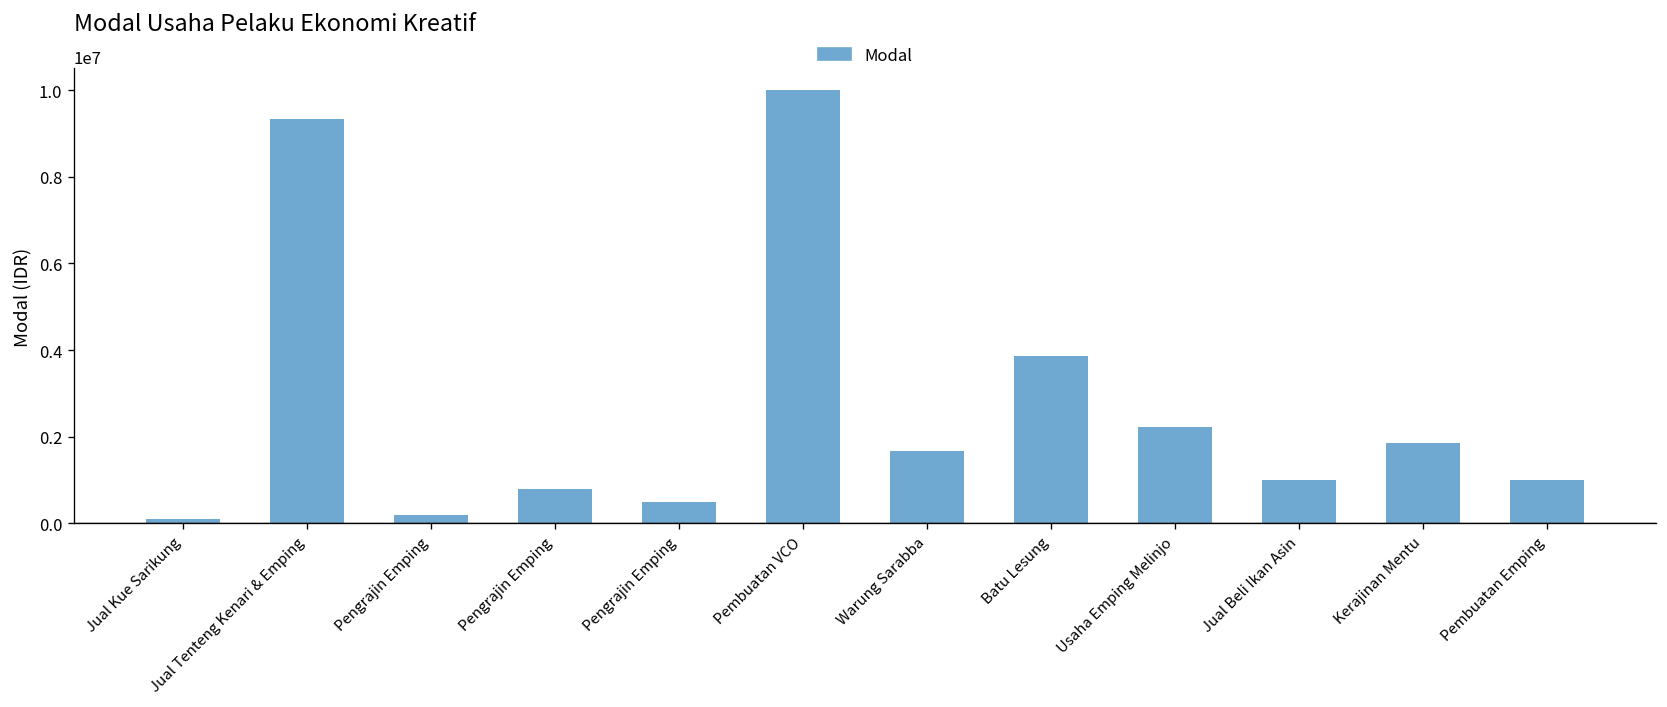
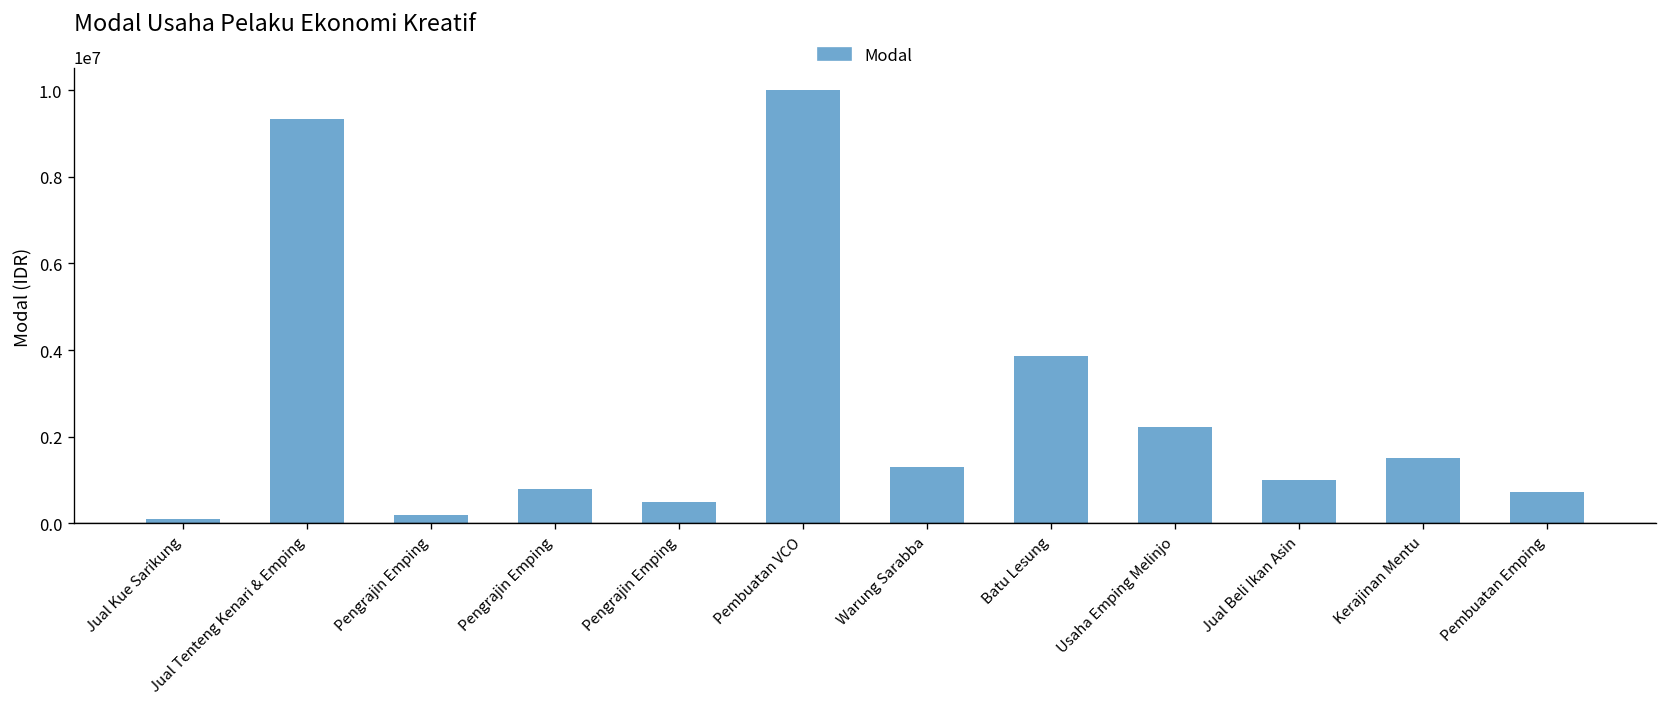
  {
    "Jual Kue Sarikung": 100000,
    "Jual Tenteng Kenari & Emping": 9300000,
    "Pembuatan VCO": 10000000,
-   "Warung Sarabba": 1700000,
+   "Warung Sarabba": 1300000,
    "Batu Lesung": 3900000,
    "Usaha Emping Melinjo": 2200000,
    "Jual Beli Ikan Asin": 1000000,
-   "Kerajinan Mentu": 1900000,
-   "Pembuatan Emping": 1000000
+   "Kerajinan Mentu": 1500000,
+   "Pembuatan Emping": 700000
  }
